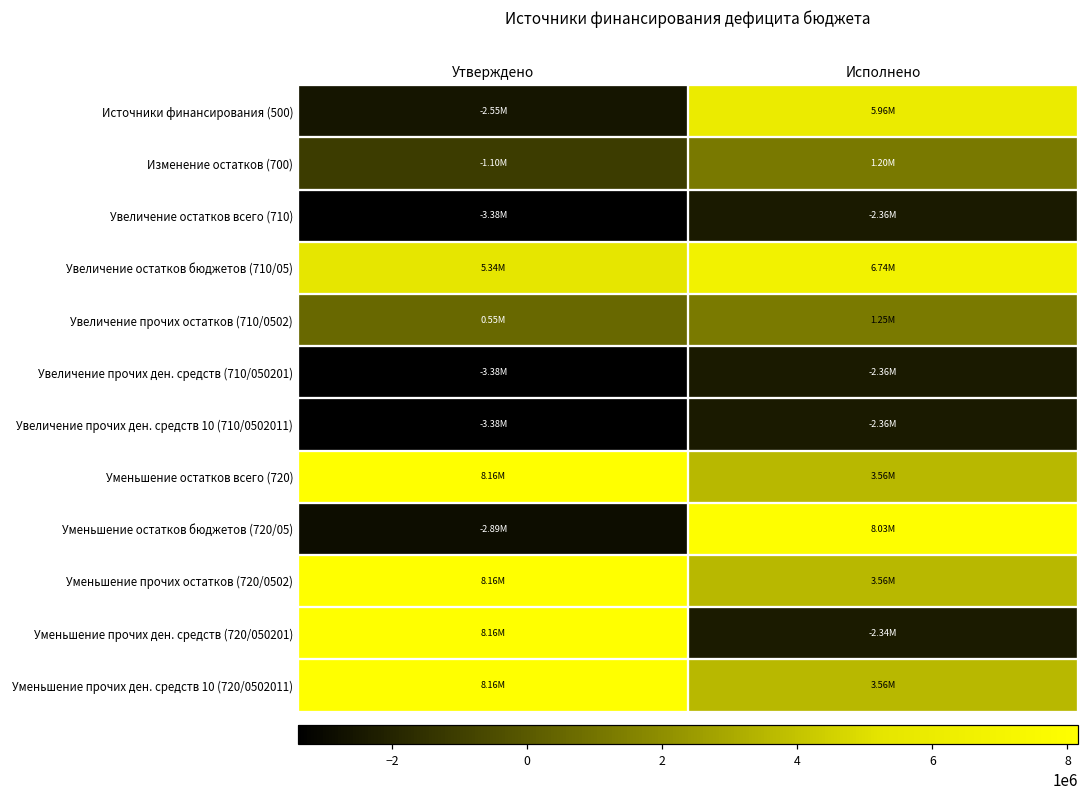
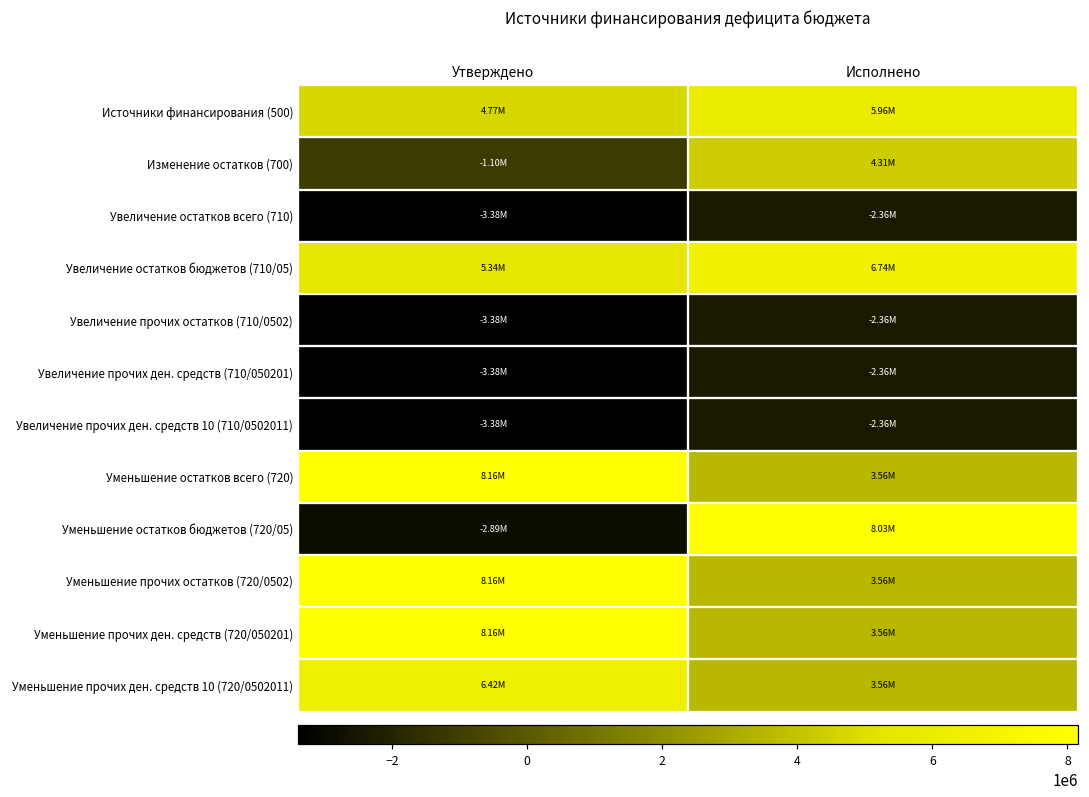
  {
    "Источники финансирования (500)": {
-     "Утверждено": "-2.55M",
+     "Утверждено": "4.77M",
      "Исполнено": "5.96M"
    },
    "Изменение остатков (700)": {
      "Утверждено": "-1.10M",
-     "Исполнено": "1.20M"
+     "Исполнено": "4.31M"
    },
    "Увеличение остатков всего (710)": {
      "Утверждено": "-3.38M",
      "Исполнено": "-2.36M"
    },
    "Увеличение остатков бюджетов (710/05)": {
      "Утверждено": "5.34M",
      "Исполнено": "6.74M"
    },
    "Увеличение прочих остатков (710/0502)": {
-     "Утверждено": "0.55M",
-     "Исполнено": "1.25M"
+     "Утверждено": "-3.38M",
+     "Исполнено": "-2.36M"
    },
    "Увеличение прочих ден. средств (710/050201)": {
      "Утверждено": "-3.38M",
      "Исполнено": "-2.36M"
    },
    "Увеличение прочих ден. средств 10 (710/0502011)": {
      "Утверждено": "-3.38M",
      "Исполнено": "-2.36M"
    },
    "Уменьшение остатков всего (720)": {
      "Утверждено": "8.16M",
      "Исполнено": "3.56M"
    },
    "Уменьшение остатков бюджетов (720/05)": {
      "Утверждено": "-2.89M",
      "Исполнено": "8.03M"
    },
    "Уменьшение прочих остатков (720/0502)": {
      "Утверждено": "8.16M",
      "Исполнено": "3.56M"
    },
    "Уменьшение прочих ден. средств (720/050201)": {
      "Утверждено": "8.16M",
-     "Исполнено": "-2.34M"
+     "Исполнено": "3.56M"
    },
    "Уменьшение прочих ден. средств 10 (720/0502011)": {
-     "Утверждено": "8.16M",
+     "Утверждено": "6.42M",
      "Исполнено": "3.56M"
    }
  }
